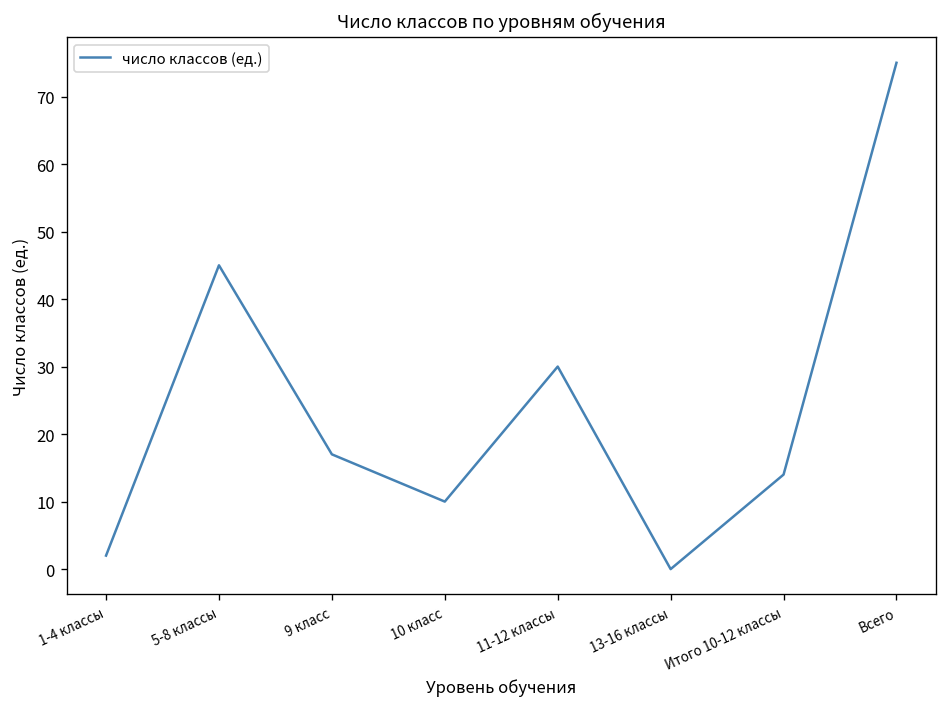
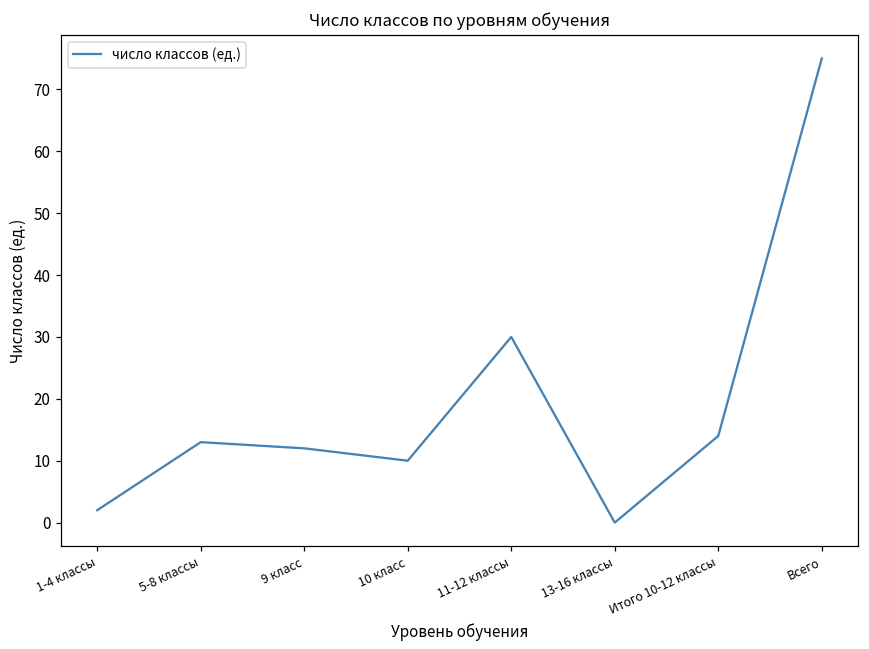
  {
    "1-4 классы": 2,
-   "5-8 классы": 45,
-   "9 класс": 17,
+   "5-8 классы": 13,
+   "9 класс": 12,
    "10 класс": 10,
    "11-12 классы": 30,
    "13-16 классы": 0,
    "Итого 10-12 классы": 14,
    "Всего": 75
  }
